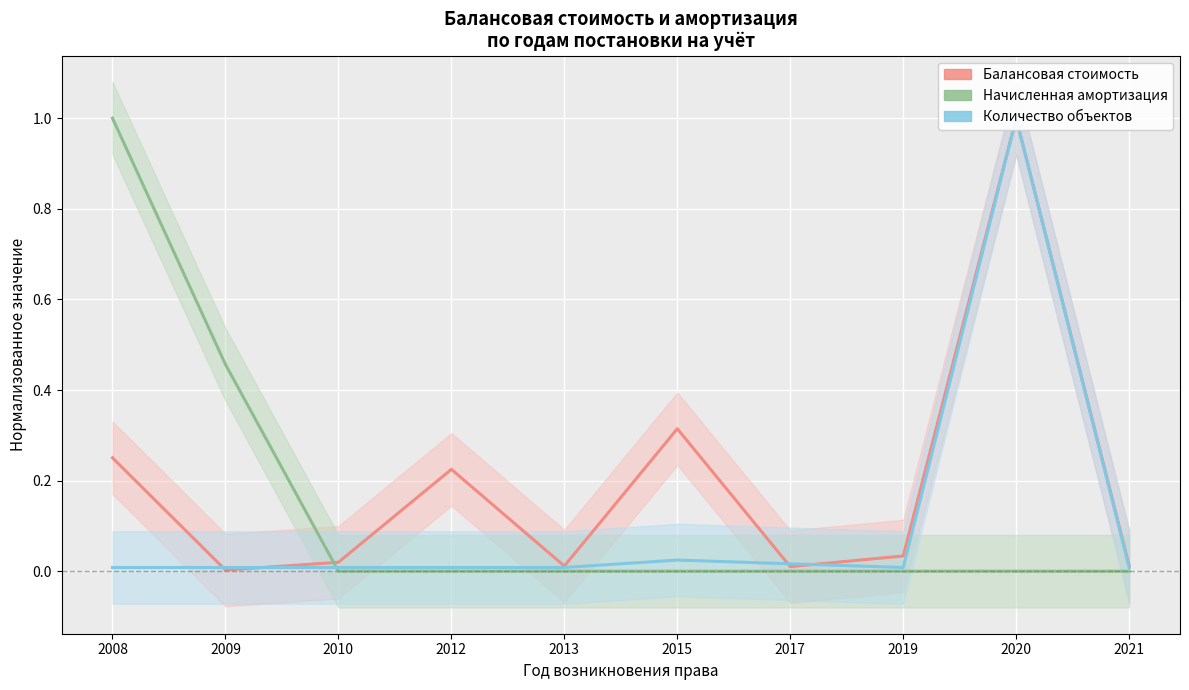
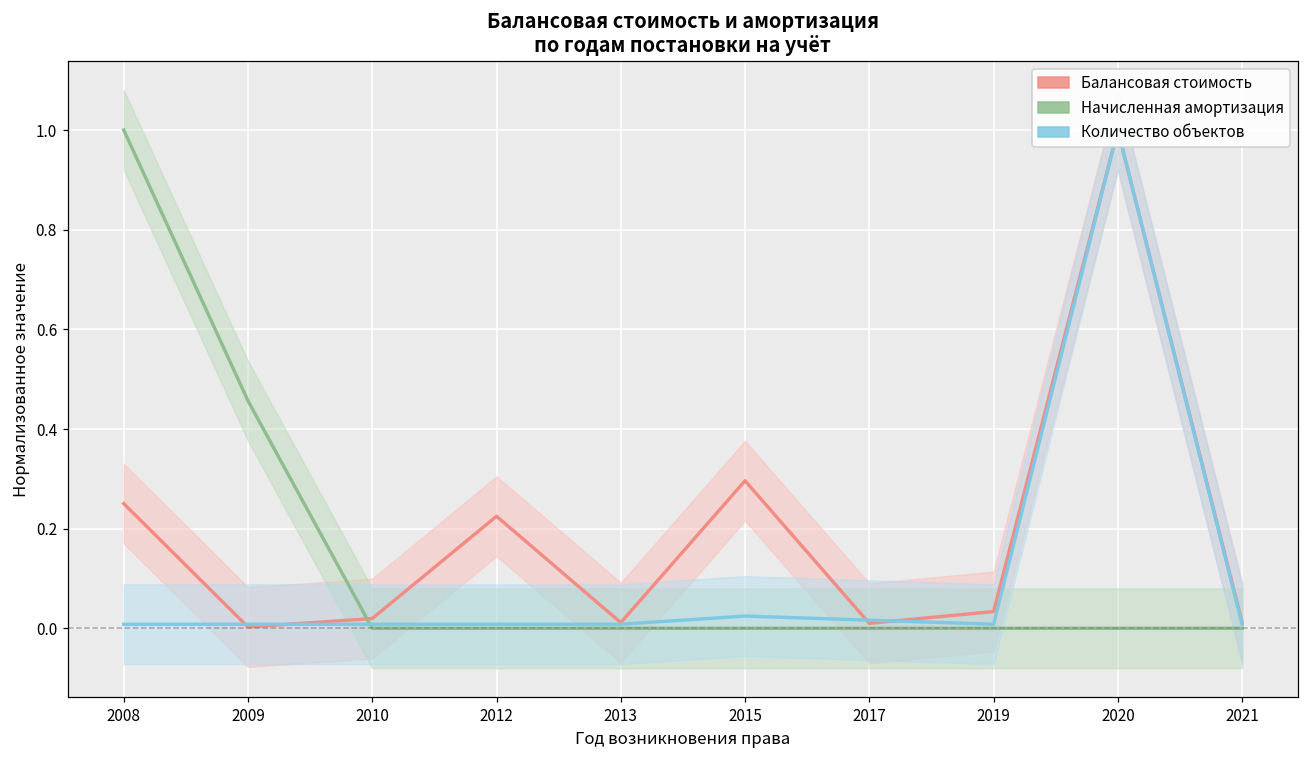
  {
    "Балансовая стоимость": {
      "2008": 0.25,
      "2010": 0.02,
      "2012": 0.22,
-     "2015": 0.31,
+     "2015": 0.30,
      "2017": 0.01,
      "2019": 0.03
    },
    "Начисленная амортизация": {
      "2008": 1.00,
      "2009": 0.46,
      "2010": 0.00,
      "2012": 0.00,
      "2013": 0.00,
      "2015": 0.00,
      "2017": 0.00,
      "2019": 0.00,
      "2020": 0.00,
      "2021": 0.00
    }
  }
